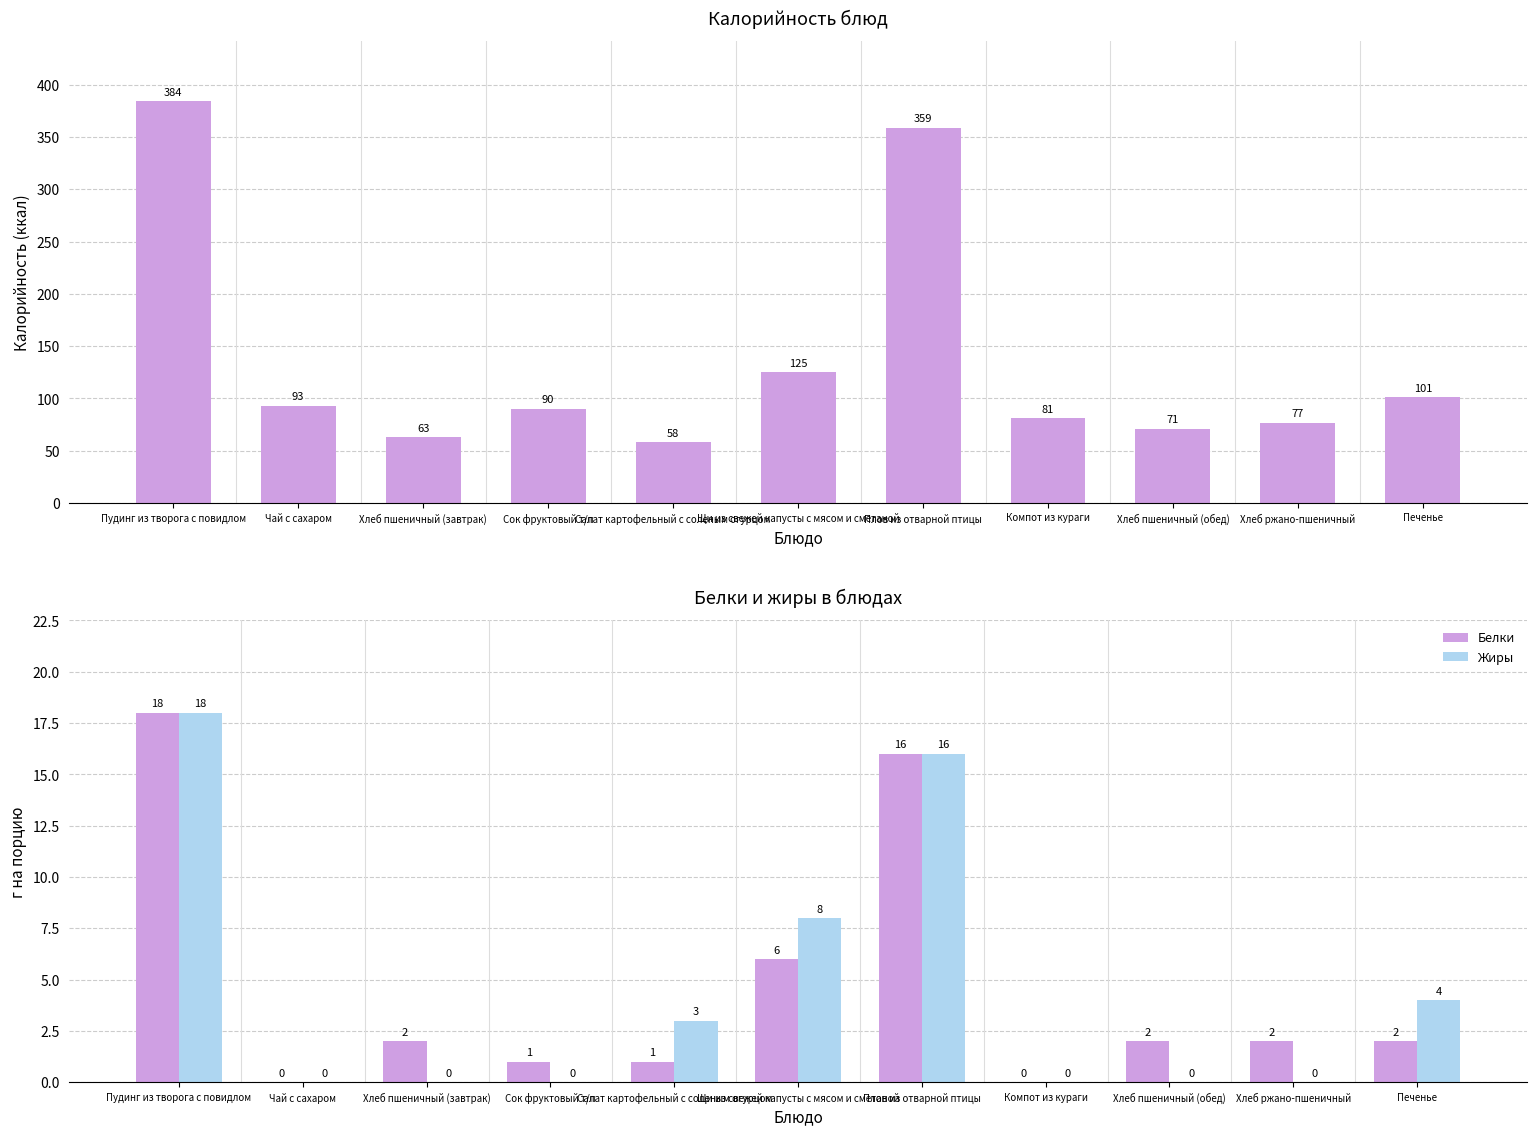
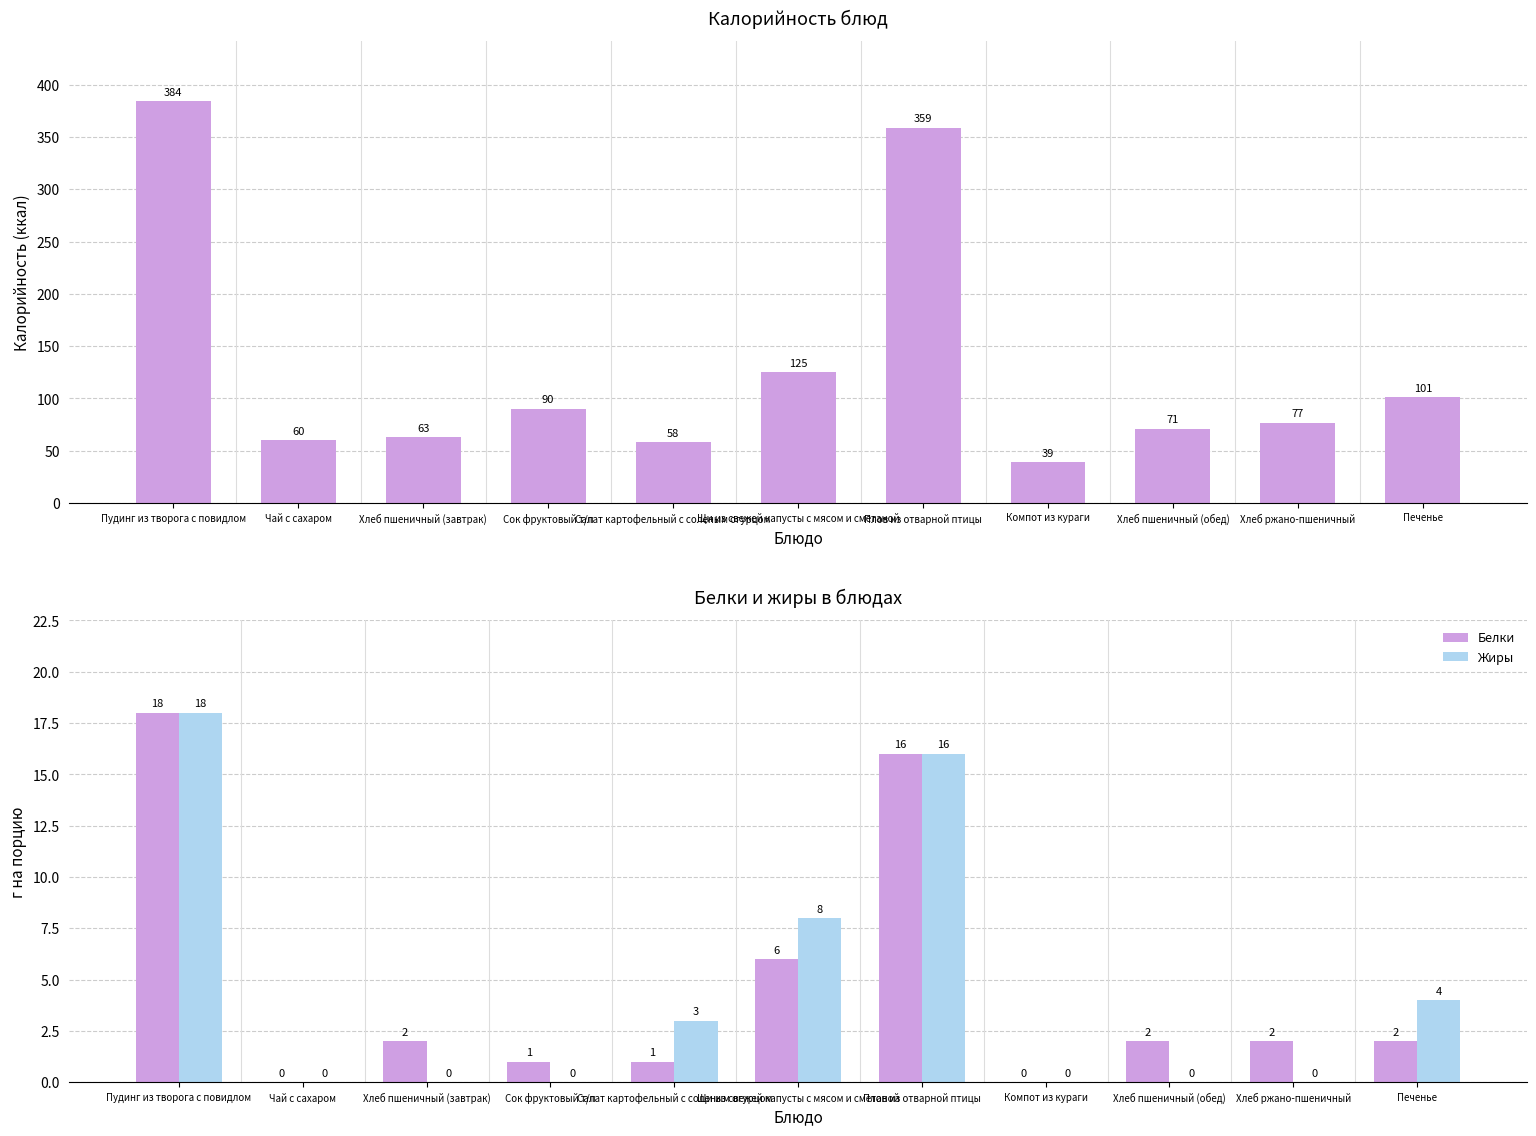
  {
    "Калорийность блюд": {
      "Пудинг из творога с повидлом": 384,
-     "Чай с сахаром": 93,
+     "Чай с сахаром": 60,
      "Хлеб пшеничный (завтрак)": 63,
-     "Компот из кураги": 81,
+     "Компот из кураги": 39,
      "Хлеб пшеничный (обед)": 71,
      "Хлеб ржано-пшеничный": 77,
      "Печенье": 101
    }
  }
